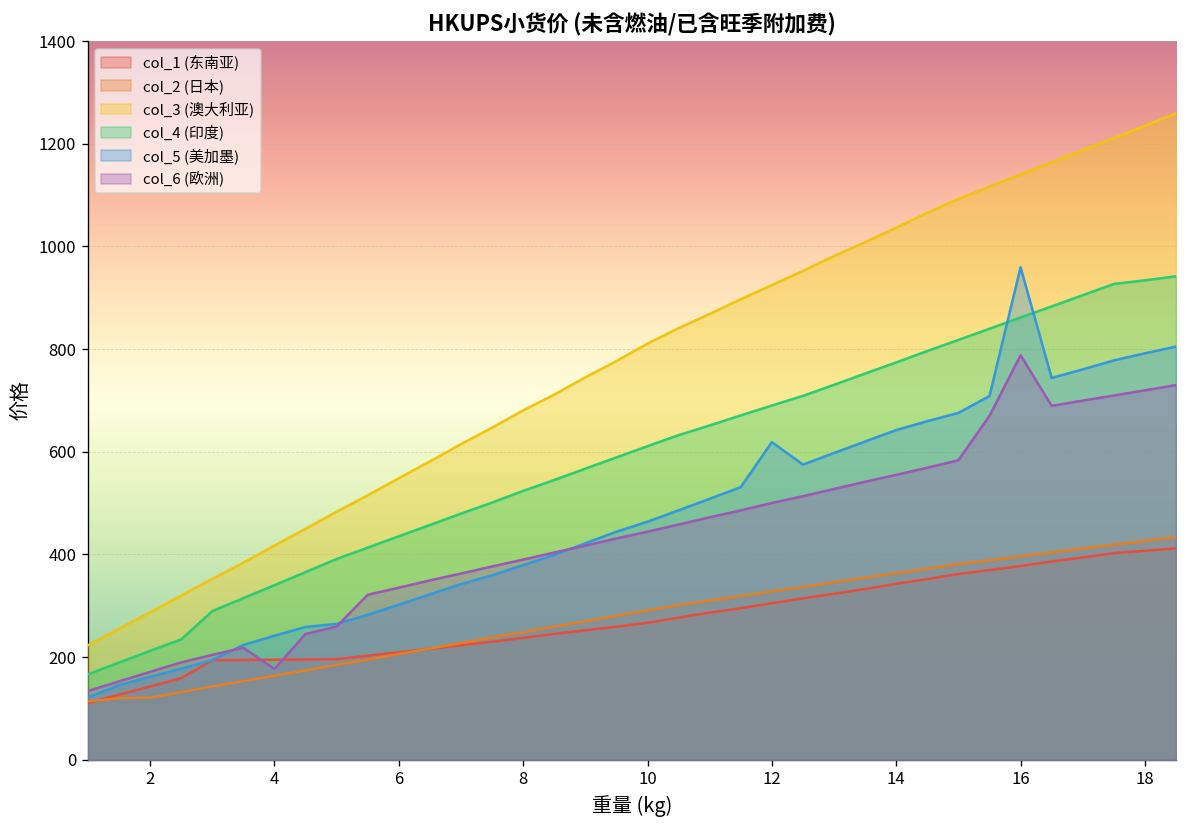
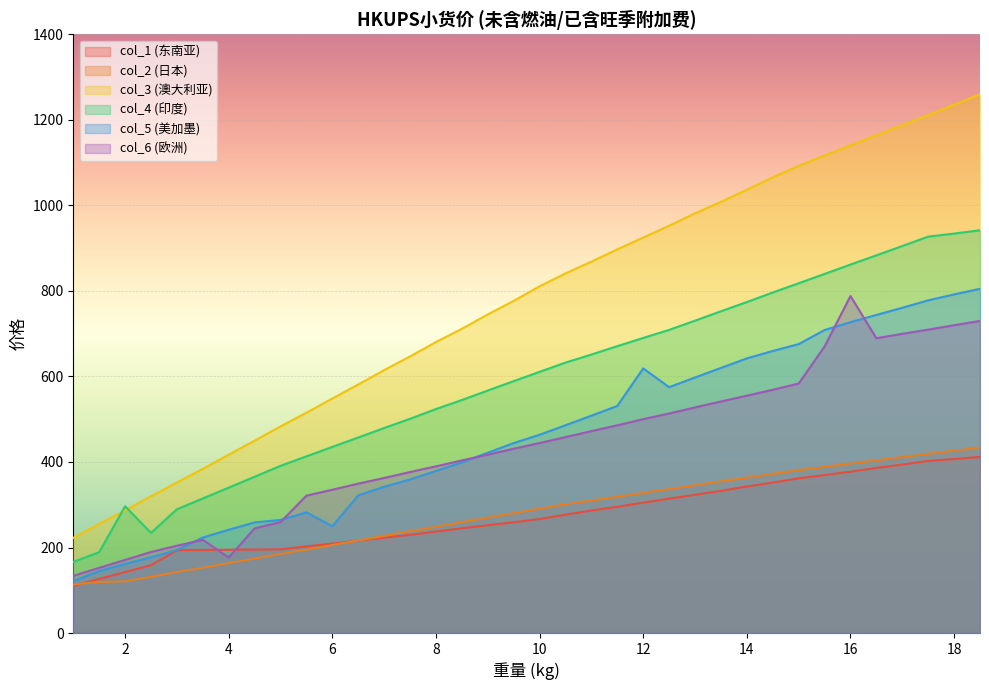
  {
    "col_4 (印度)": {
-     "2": 210,
+     "2": 300,
      "4": 340,
      "6": 440,
      "8": 520,
      "10": 610,
      "12": 690,
      "14": 770,
      "16": 860,
      "18": 930
    },
    "col_5 (美加墨)": {
      "2": 160,
      "4": 240,
-     "6": 300,
+     "6": 250,
      "8": 380,
      "10": 460,
      "12": 620,
      "14": 640,
-     "16": 960,
+     "16": 730,
      "18": 790
    },
    "col_6 (欧洲)": {
      "2": 170,
      "4": 180,
      "6": 340,
      "8": 390,
      "10": 440,
      "12": 500,
      "14": 560,
      "16": 790,
      "18": 720
    }
  }
